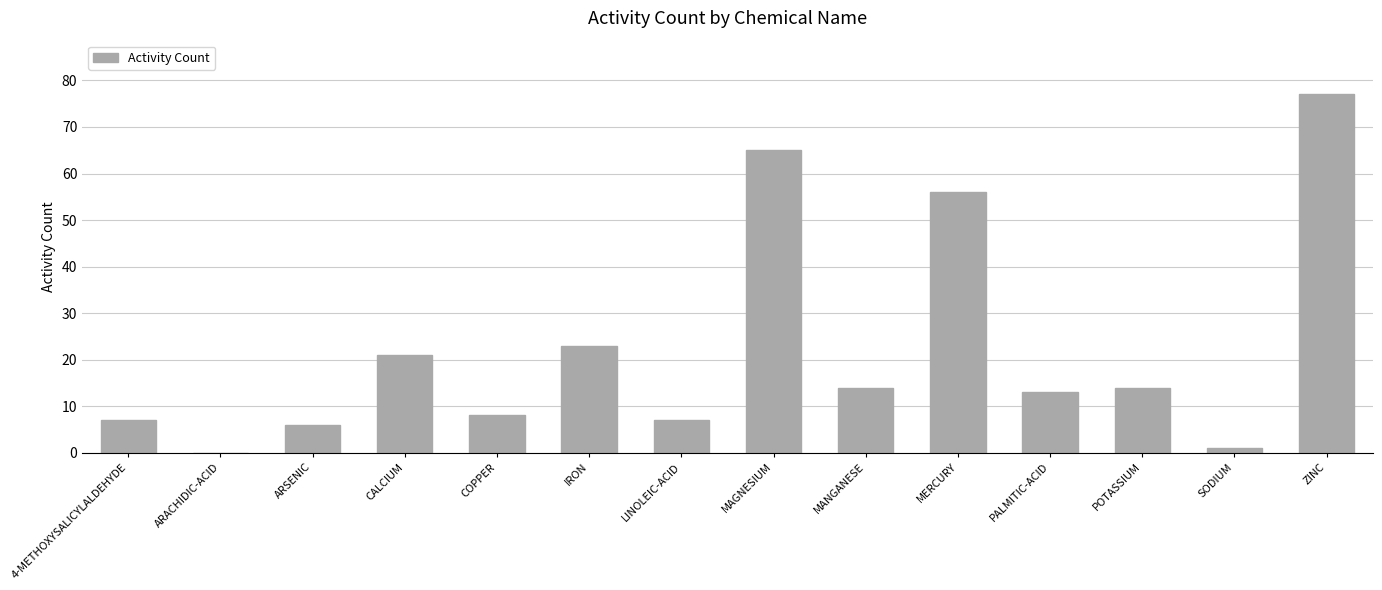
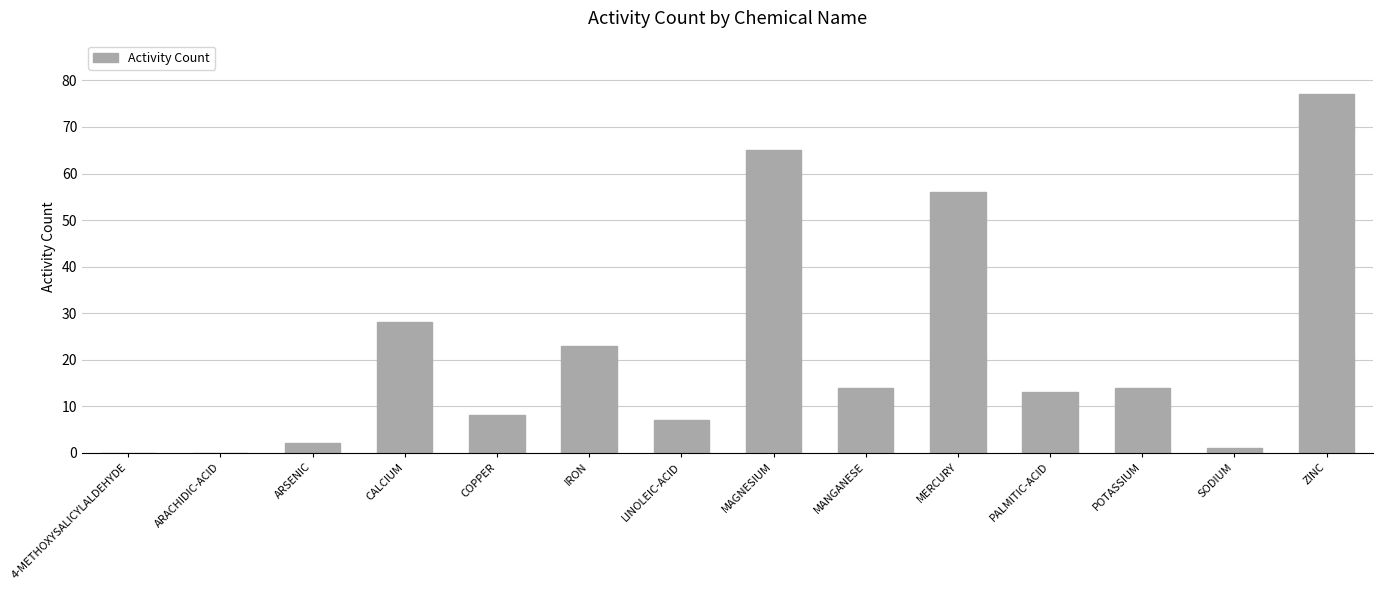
  {
-   "4-METHOXYSALICYLALDEHYDE": 7,
+   "4-METHOXYSALICYLALDEHYDE": 0,
    "ARACHIDIC-ACID": 0,
-   "ARSENIC": 6,
-   "CALCIUM": 21,
+   "ARSENIC": 2,
+   "CALCIUM": 28,
    "COPPER": 8,
    "IRON": 23,
    "LINOLEIC-ACID": 7,
    "MAGNESIUM": 65,
    "MANGANESE": 14,
    "MERCURY": 56,
    "PALMITIC-ACID": 13,
    "POTASSIUM": 14,
    "SODIUM": 1,
    "ZINC": 77
  }
